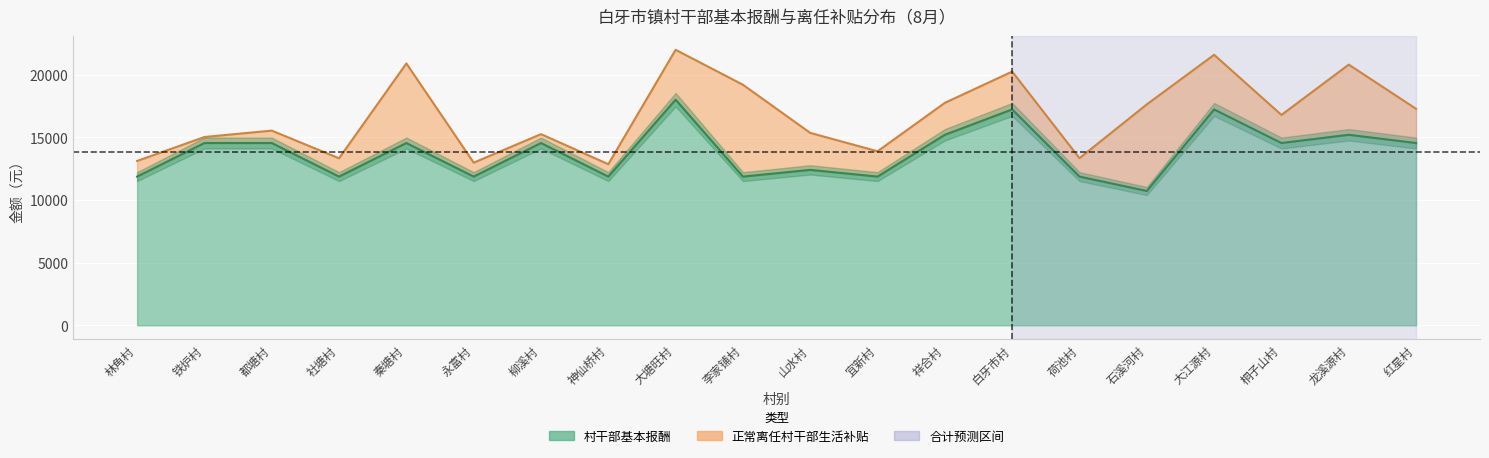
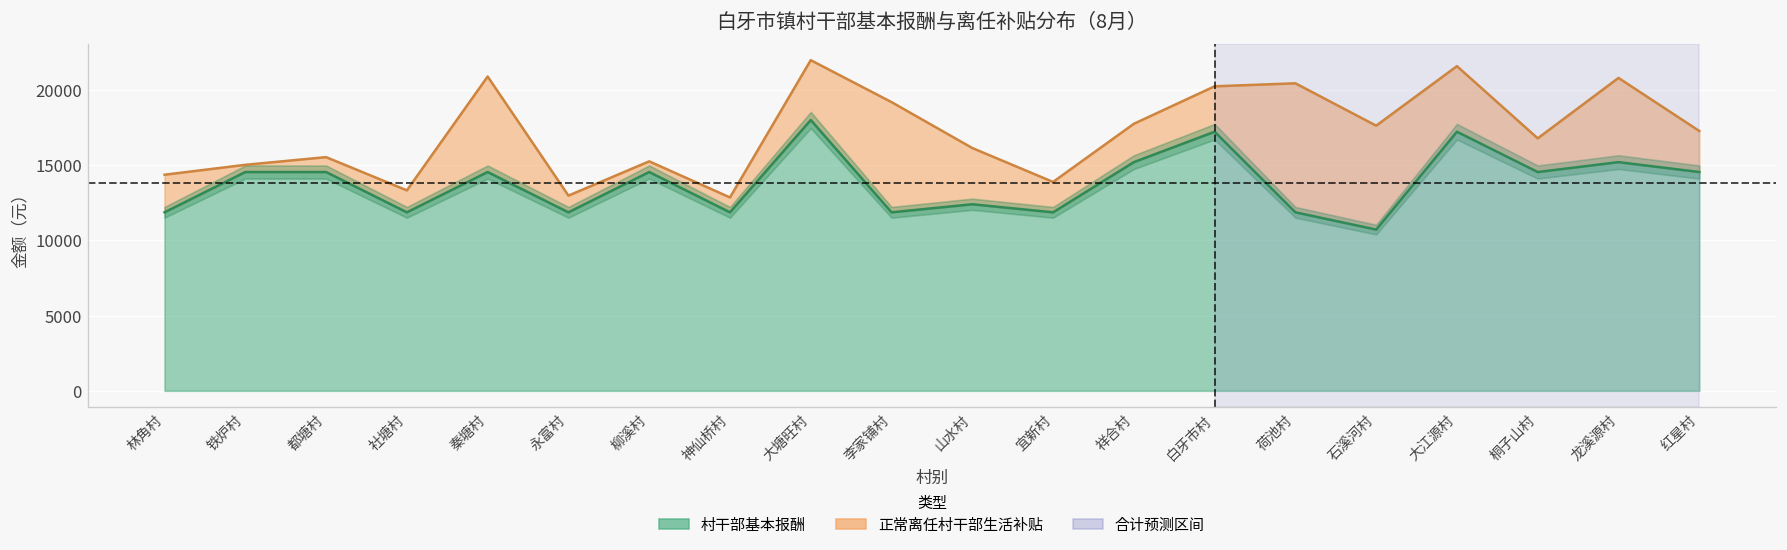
  {
    "正常离任村干部生活补贴": {
-     "林角村": 1300,
+     "林角村": 2500,
      "都塘村": 1000,
      "社塘村": 1500,
      "秦塘村": 6300,
      "永富村": 1100,
      "柳溪村": 700,
      "神仙桥村": 1000,
      "大塘旺村": 4000,
      "李家铺村": 7300,
-     "山水村": 3000,
+     "山水村": 3700,
      "宜新村": 2000,
      "祥合村": 2600,
      "白牙市村": 3000,
-     "荷池村": 1500,
+     "荷池村": 8600,
      "石溪河村": 6900,
      "大江源村": 4400,
      "桐子山村": 2200,
      "龙溪源村": 5600,
      "红星村": 2700
    }
  }
